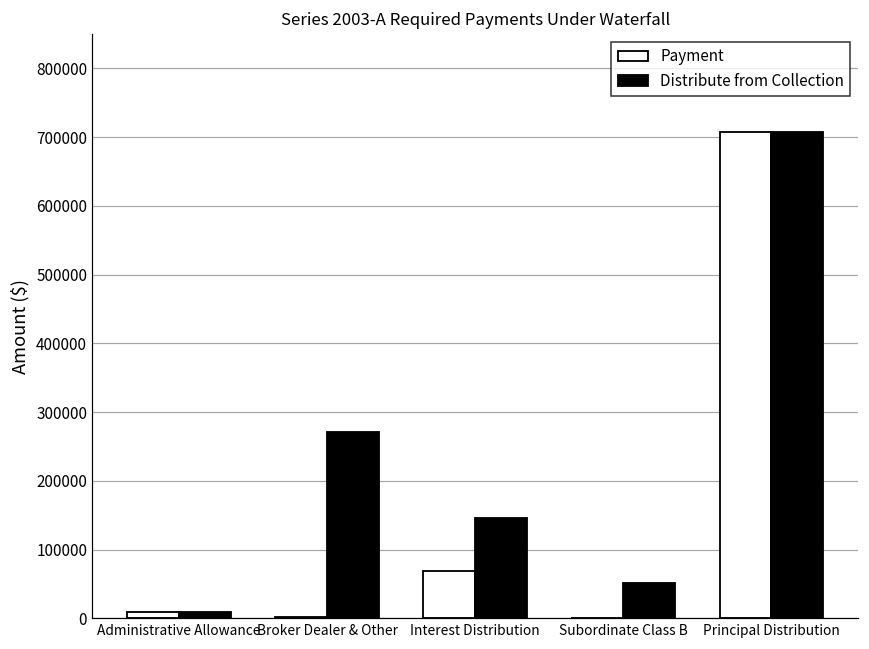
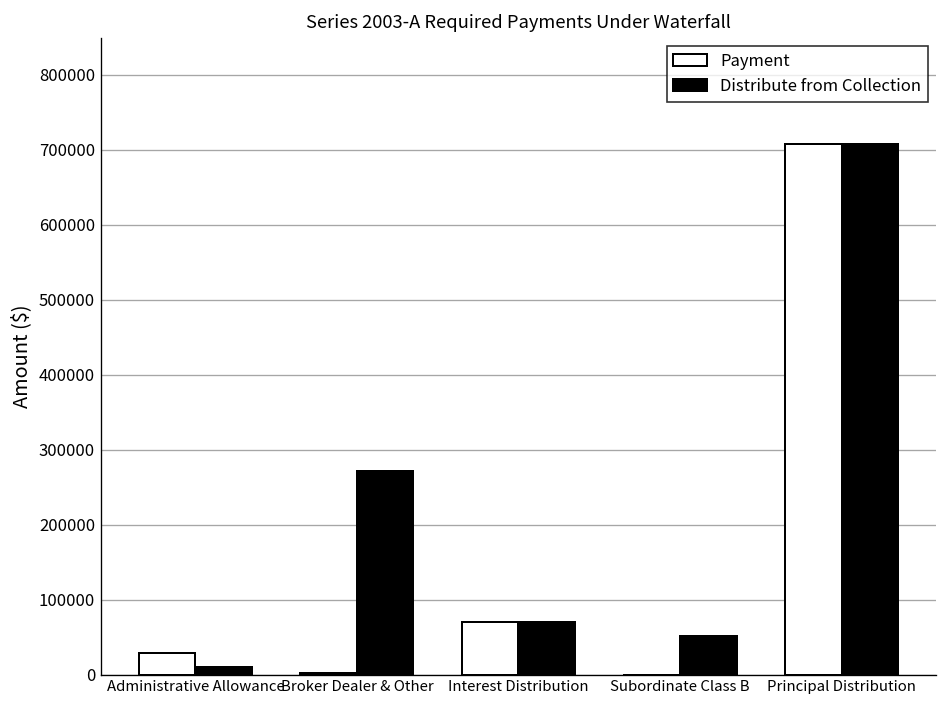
  {
    "Payment": {
-     "Administrative Allowance": 10000,
+     "Administrative Allowance": 30000,
      "Interest Distribution": 70000,
      "Principal Distribution": 710000
    },
    "Distribute from Collection": {
      "Administrative Allowance": 10000,
      "Broker Dealer & Other": 270000,
-     "Interest Distribution": 150000,
+     "Interest Distribution": 70000,
      "Subordinate Class B": 50000,
      "Principal Distribution": 710000
    }
  }
